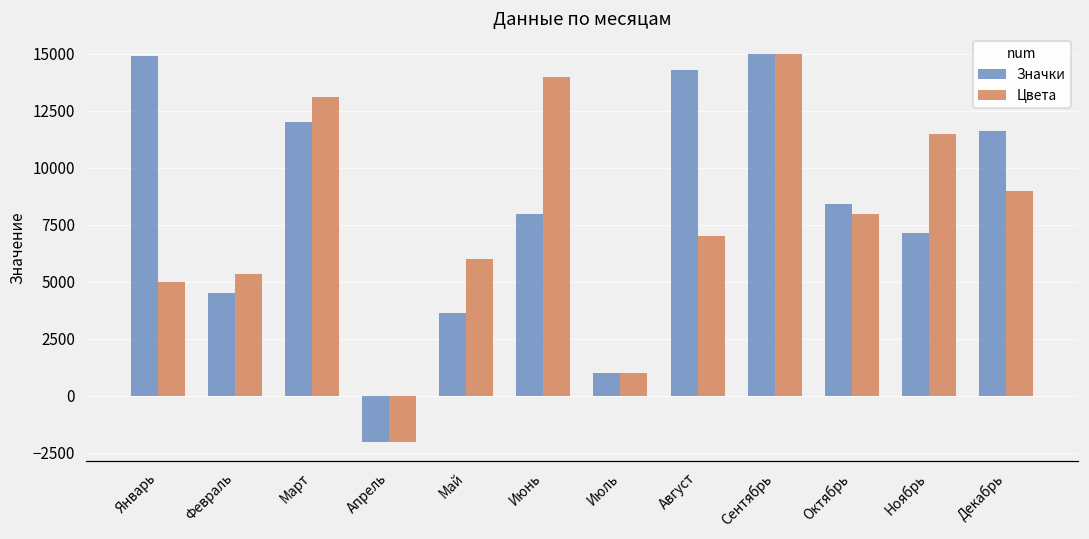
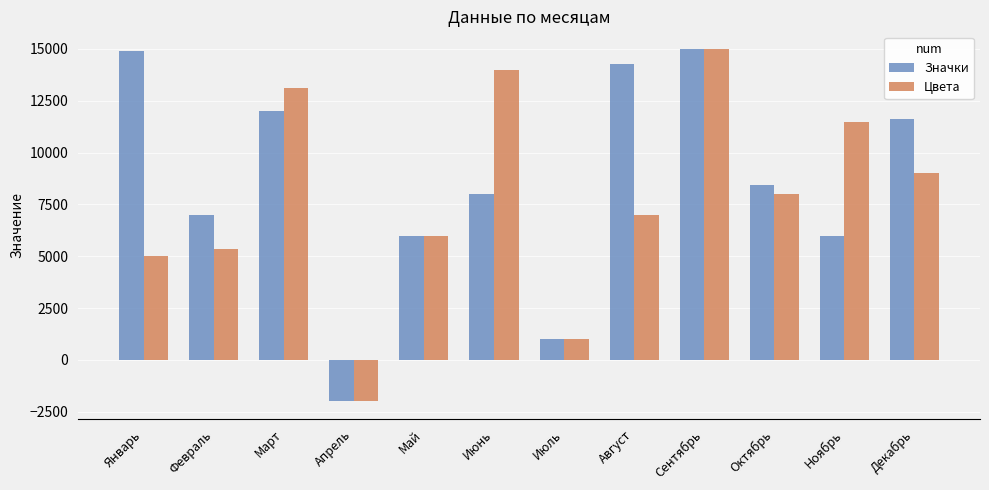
  {
    "Значки": {
      "Январь": 14900,
-     "Февраль": 4500,
+     "Февраль": 7000,
      "Март": 12000,
      "Апрель": -2000,
-     "Май": 3600,
+     "Май": 6000,
      "Июнь": 8000,
      "Июль": 1000,
      "Август": 14300,
      "Сентябрь": 15000,
      "Октябрь": 8400,
-     "Ноябрь": 7100,
+     "Ноябрь": 6000,
      "Декабрь": 11600
    },
    "Цвета": {
      "Январь": 5000,
      "Февраль": 5400,
      "Март": 13100,
      "Апрель": -2000,
      "Май": 6000,
      "Июнь": 14000,
      "Июль": 1000,
      "Август": 7000,
      "Сентябрь": 15000,
      "Октябрь": 8000,
      "Ноябрь": 11500,
      "Декабрь": 9000
    }
  }
